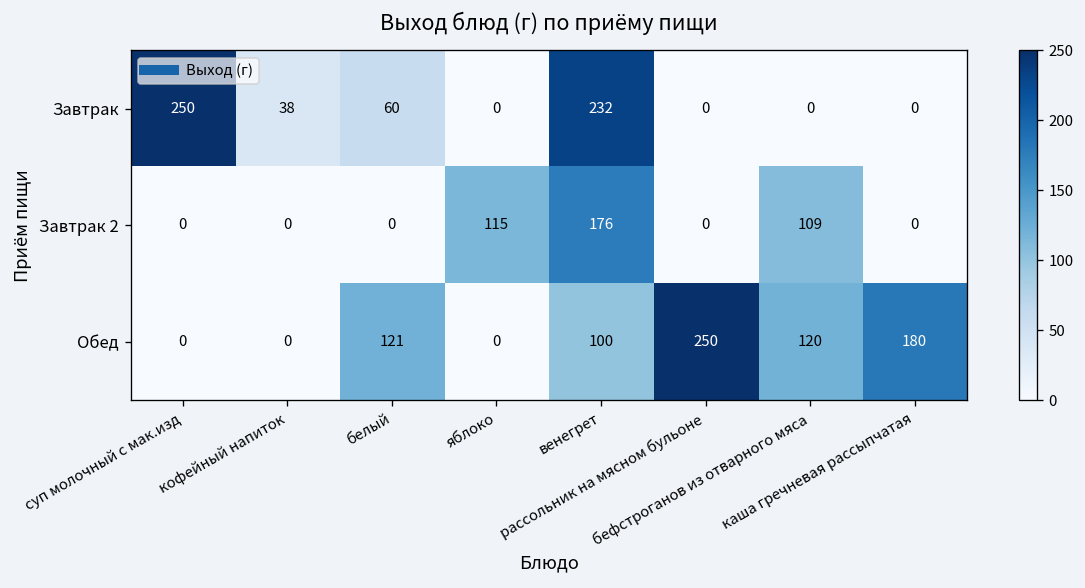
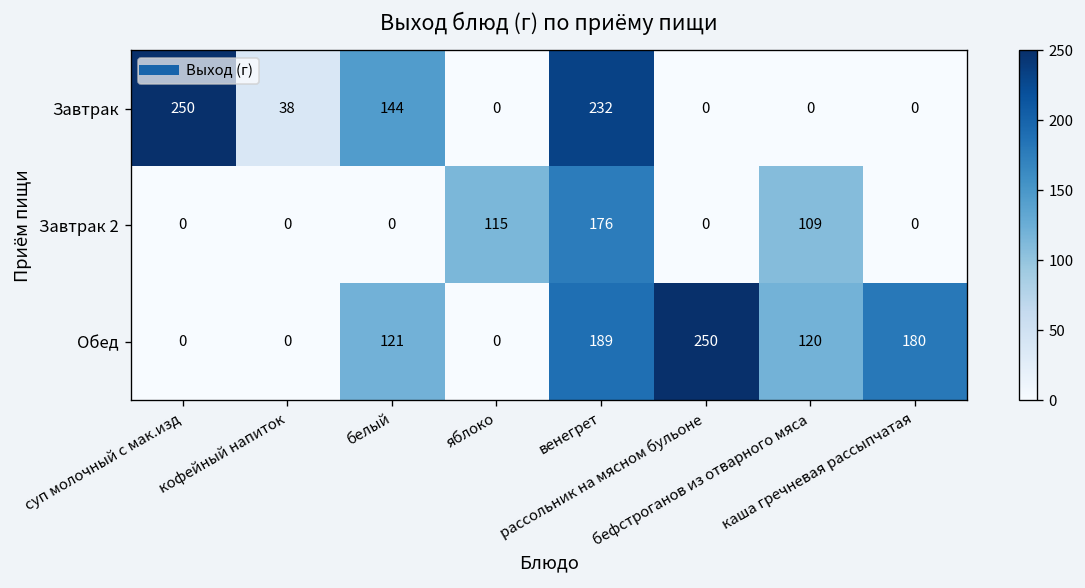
  {
    "Завтрак": {
      "суп молочный с мак.изд": 250,
      "кофейный напиток": 38,
-     "белый": 60,
+     "белый": 144,
      "яблоко": 0,
      "венегрет": 232,
      "рассольник на мясном бульоне": 0,
      "бефстроганов из отварного мяса": 0,
      "каша гречневая рассыпчатая": 0
    },
    "Завтрак 2": {
      "суп молочный с мак.изд": 0,
      "кофейный напиток": 0,
      "белый": 0,
      "яблоко": 115,
      "венегрет": 176,
      "рассольник на мясном бульоне": 0,
      "бефстроганов из отварного мяса": 109,
      "каша гречневая рассыпчатая": 0
    },
    "Обед": {
      "суп молочный с мак.изд": 0,
      "кофейный напиток": 0,
      "белый": 121,
      "яблоко": 0,
-     "венегрет": 100,
+     "венегрет": 189,
      "рассольник на мясном бульоне": 250,
      "бефстроганов из отварного мяса": 120,
      "каша гречневая рассыпчатая": 180
    }
  }
